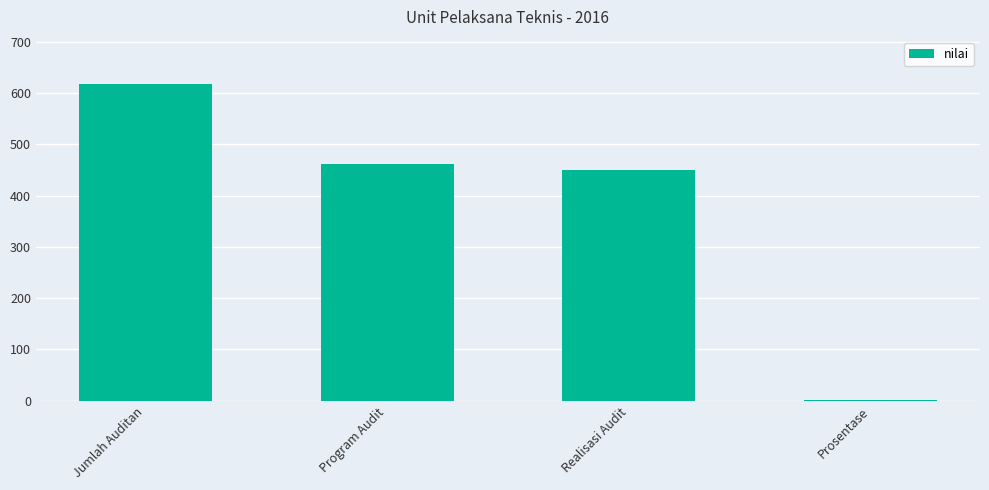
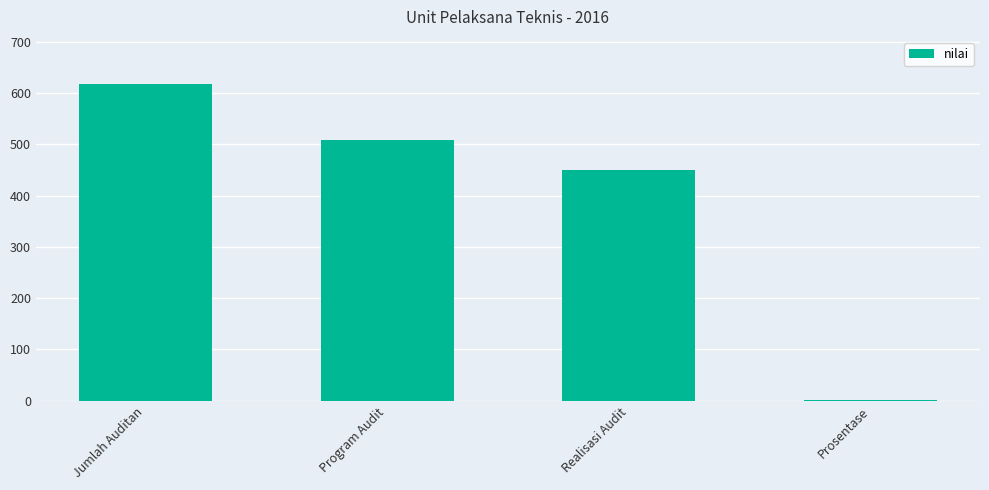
  {
    "Jumlah Auditan": 620,
-   "Program Audit": 460,
+   "Program Audit": 510,
    "Realisasi Audit": 450
  }
